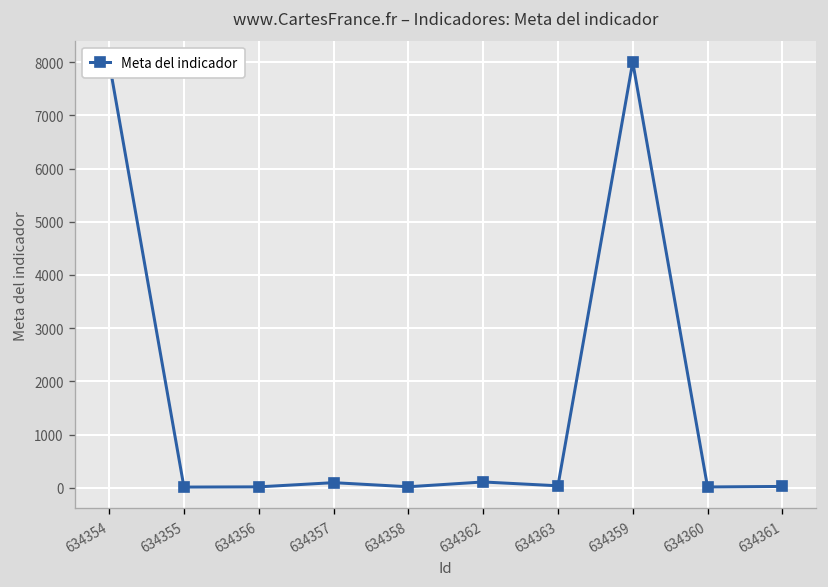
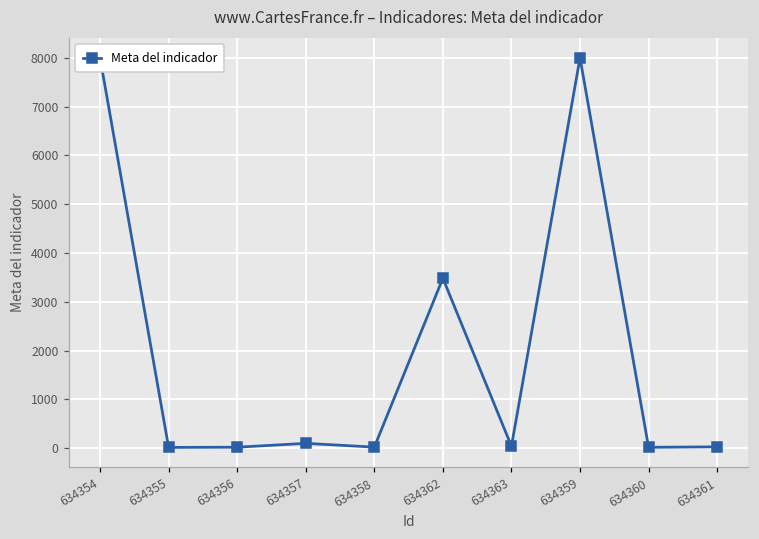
  {
    "634355": 0,
    "634356": 0,
    "634357": 100,
    "634358": 0,
-   "634362": 100,
+   "634362": 3500,
    "634363": 0,
    "634359": 8000,
    "634360": 0,
    "634361": 0
  }
